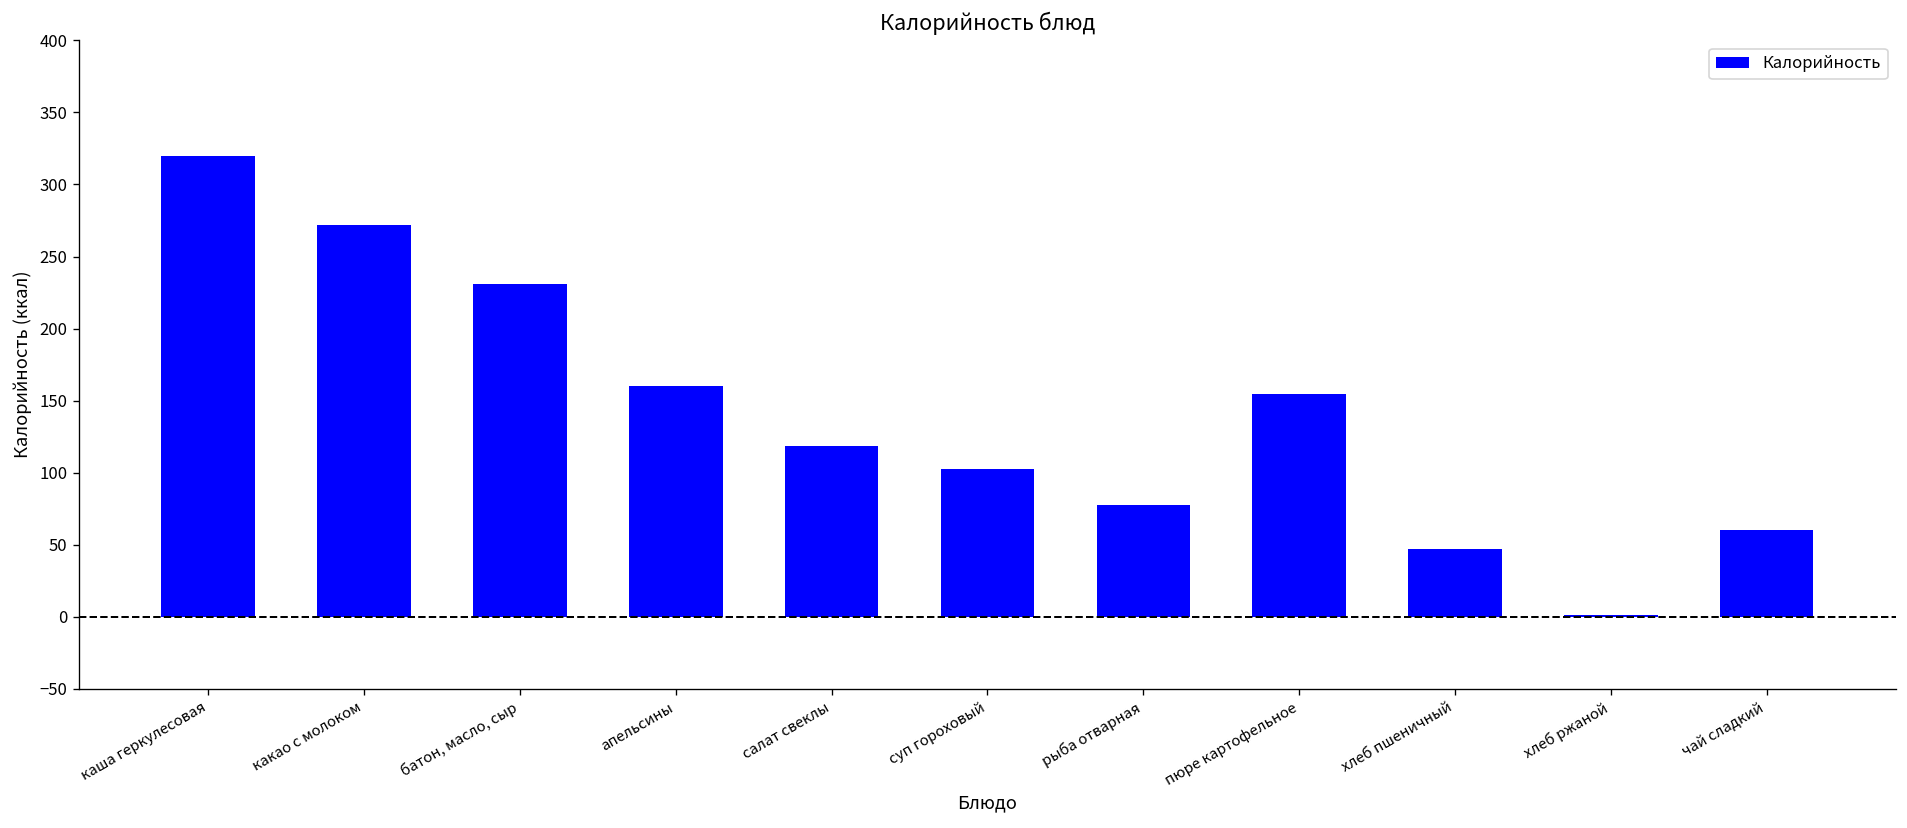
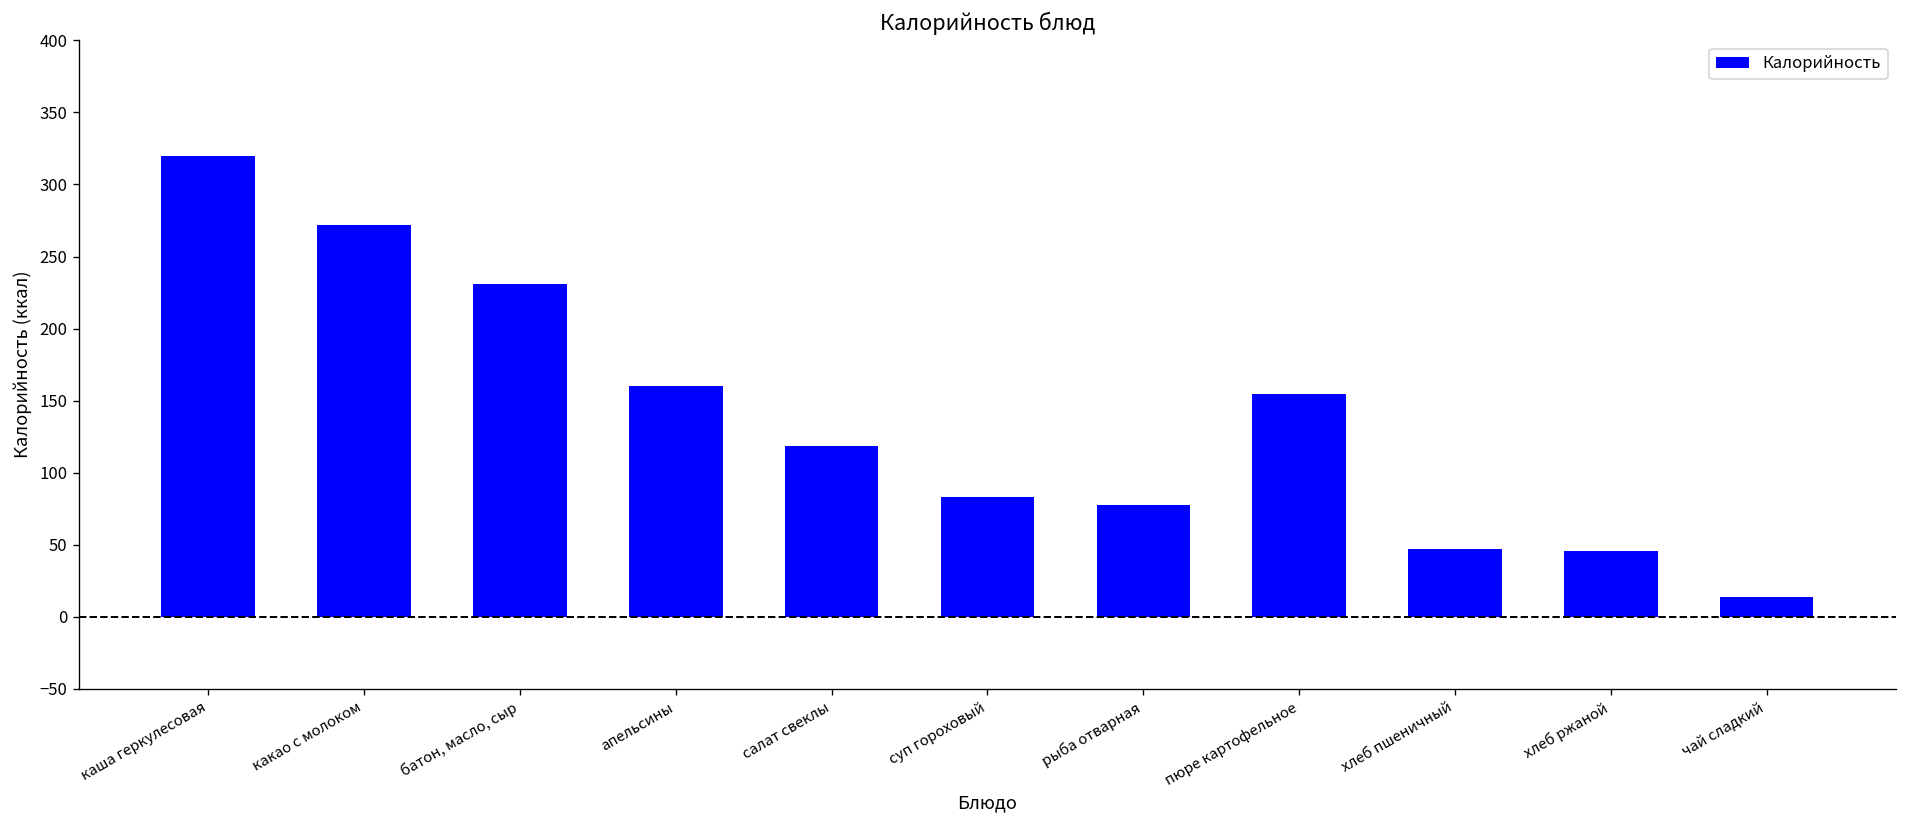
  {
    "каша геркулесовая": 320,
    "какао с молоком": 272,
    "батон, масло, сыр": 231,
    "апельсины": 160,
    "салат свеклы": 119,
-   "суп гороховый": 103,
+   "суп гороховый": 83,
    "рыба отварная": 78,
    "пюре картофельное": 155,
    "хлеб пшеничный": 47,
-   "хлеб ржаной": 1,
-   "чай сладкий": 60
+   "хлеб ржаной": 45,
+   "чай сладкий": 14
  }
